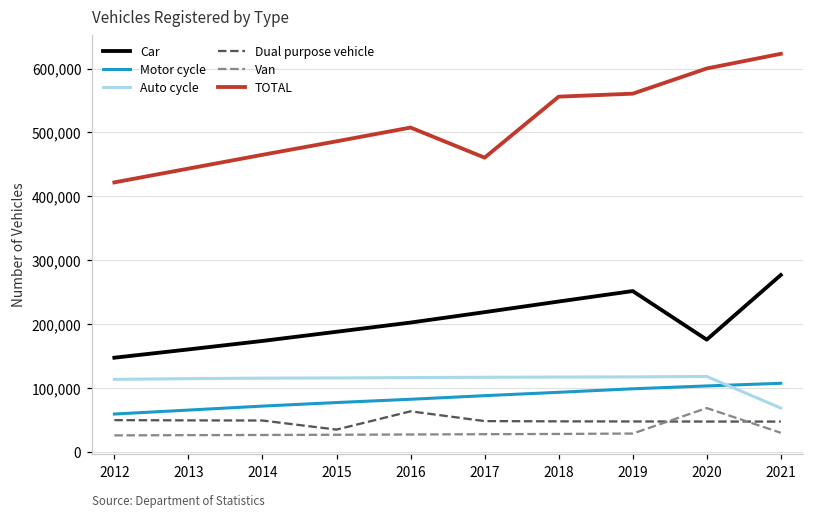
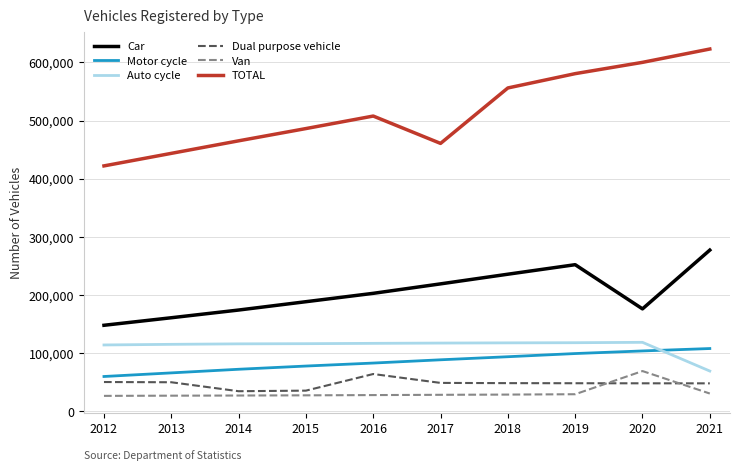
  {
    "Car": {
      "2012": "150,000",
      "2013": "160,000",
      "2014": "170,000",
      "2015": "190,000",
      "2016": "200,000",
      "2017": "220,000",
      "2018": "240,000",
      "2019": "250,000",
      "2020": "180,000",
      "2021": "280,000"
    },
    "Motor cycle": {
      "2012": "60,000",
      "2013": "70,000",
      "2014": "70,000",
      "2015": "80,000",
      "2016": "80,000",
      "2017": "90,000",
      "2018": "90,000",
      "2019": "100,000",
      "2020": "100,000",
      "2021": "110,000"
    },
    "Auto cycle": {
      "2012": "110,000",
      "2013": "110,000",
      "2014": "120,000",
      "2015": "120,000",
      "2016": "120,000",
      "2017": "120,000",
      "2018": "120,000",
      "2019": "120,000",
      "2020": "120,000",
      "2021": "70,000"
    },
    "Dual purpose vehicle": {
      "2012": "50,000",
      "2013": "50,000",
-     "2014": "50,000",
+     "2014": "30,000",
      "2015": "40,000",
      "2016": "60,000",
      "2017": "50,000",
      "2018": "50,000",
      "2019": "50,000",
      "2020": "50,000",
      "2021": "50,000"
    },
    "Van": {
      "2012": "30,000",
      "2013": "30,000",
      "2014": "30,000",
      "2015": "30,000",
      "2016": "30,000",
      "2017": "30,000",
      "2018": "30,000",
      "2019": "30,000",
      "2020": "70,000",
      "2021": "30,000"
    },
    "TOTAL": {
      "2012": "420,000",
      "2013": "440,000",
      "2014": "470,000",
      "2015": "490,000",
      "2016": "510,000",
      "2017": "460,000",
      "2018": "560,000",
-     "2019": "560,000",
+     "2019": "580,000",
      "2020": "600,000",
      "2021": "620,000"
    }
  }
